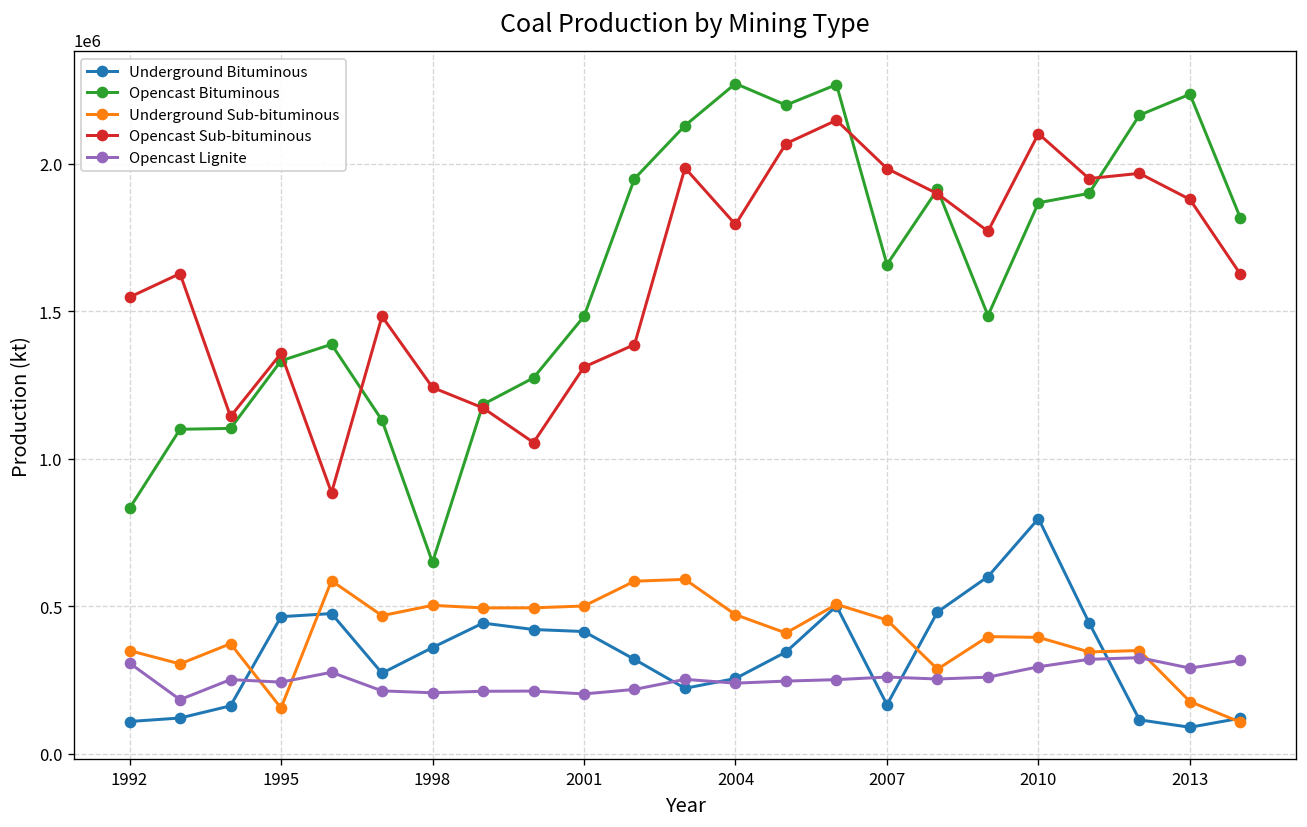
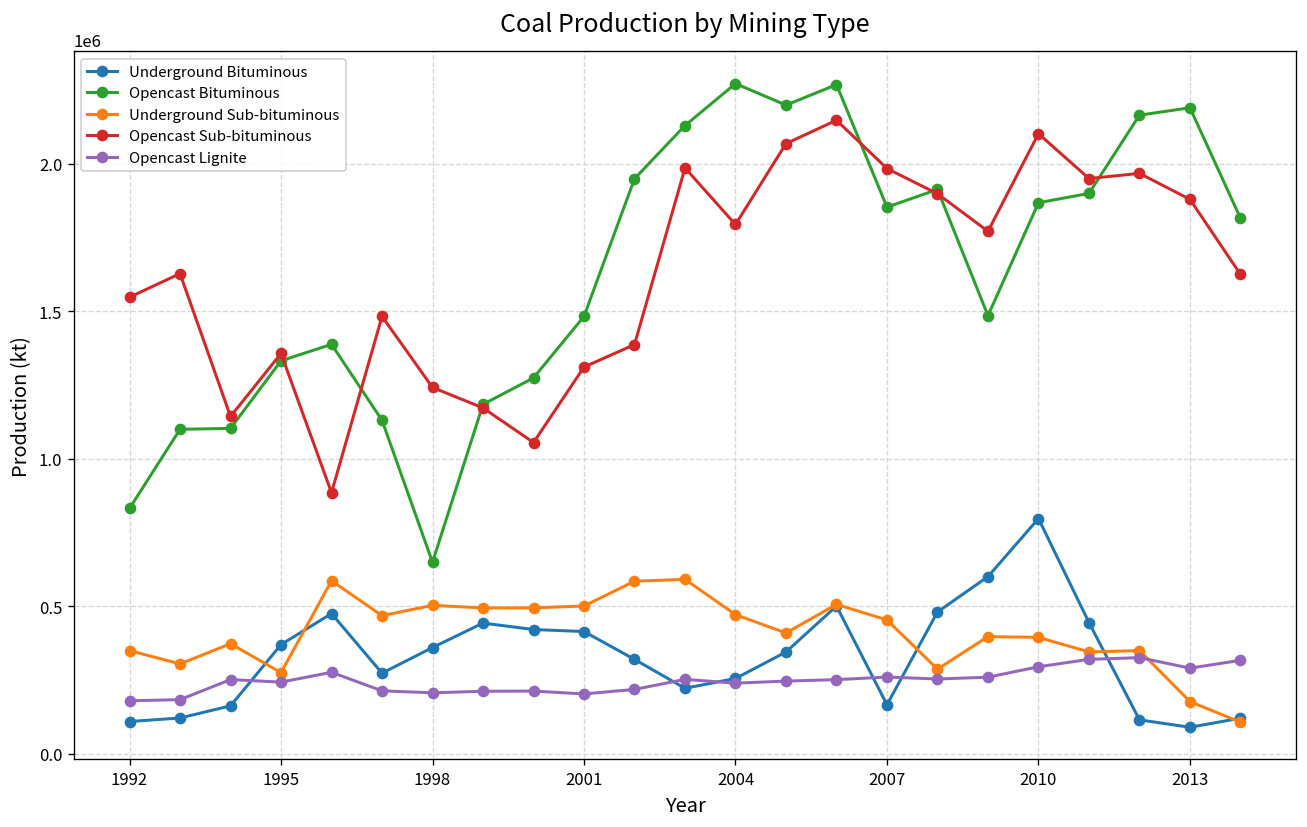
  {
    "Underground Bituminous": {
      "1992": 110000,
-     "1995": 460000,
+     "1995": 370000,
      "1998": 360000,
      "2001": 410000,
      "2004": 260000,
      "2007": 170000,
      "2010": 800000,
      "2013": 90000
    },
    "Opencast Bituminous": {
      "1992": 830000,
      "1995": 1330000,
      "1998": 650000,
      "2001": 1480000,
      "2004": 2270000,
-     "2007": 1660000,
+     "2007": 1850000,
      "2010": 1870000,
-     "2013": 2240000
+     "2013": 2190000
    },
    "Underground Sub-bituminous": {
      "1992": 350000,
-     "1995": 160000,
+     "1995": 280000,
      "1998": 500000,
      "2001": 500000,
      "2004": 470000,
      "2007": 450000,
      "2010": 390000,
      "2013": 180000
    },
    "Opencast Sub-bituminous": {
      "1992": 1550000,
      "1995": 1360000,
      "1998": 1240000,
      "2001": 1310000,
      "2004": 1790000,
      "2007": 1980000,
      "2010": 2100000,
      "2013": 1880000
    },
    "Opencast Lignite": {
-     "1992": 310000,
+     "1992": 180000,
      "1995": 240000,
      "1998": 210000,
      "2001": 200000,
      "2004": 240000,
      "2007": 260000,
      "2010": 290000,
      "2013": 290000
    }
  }
